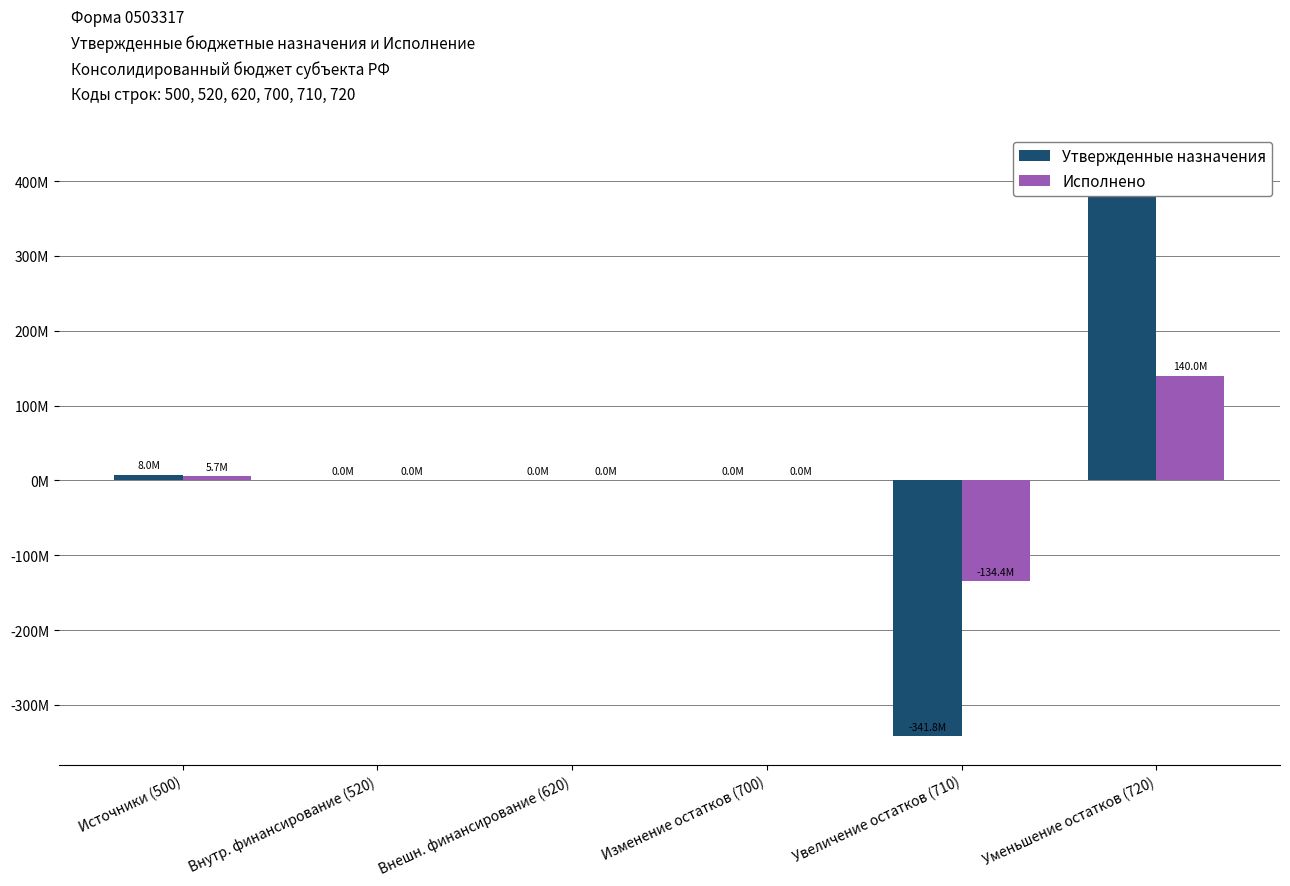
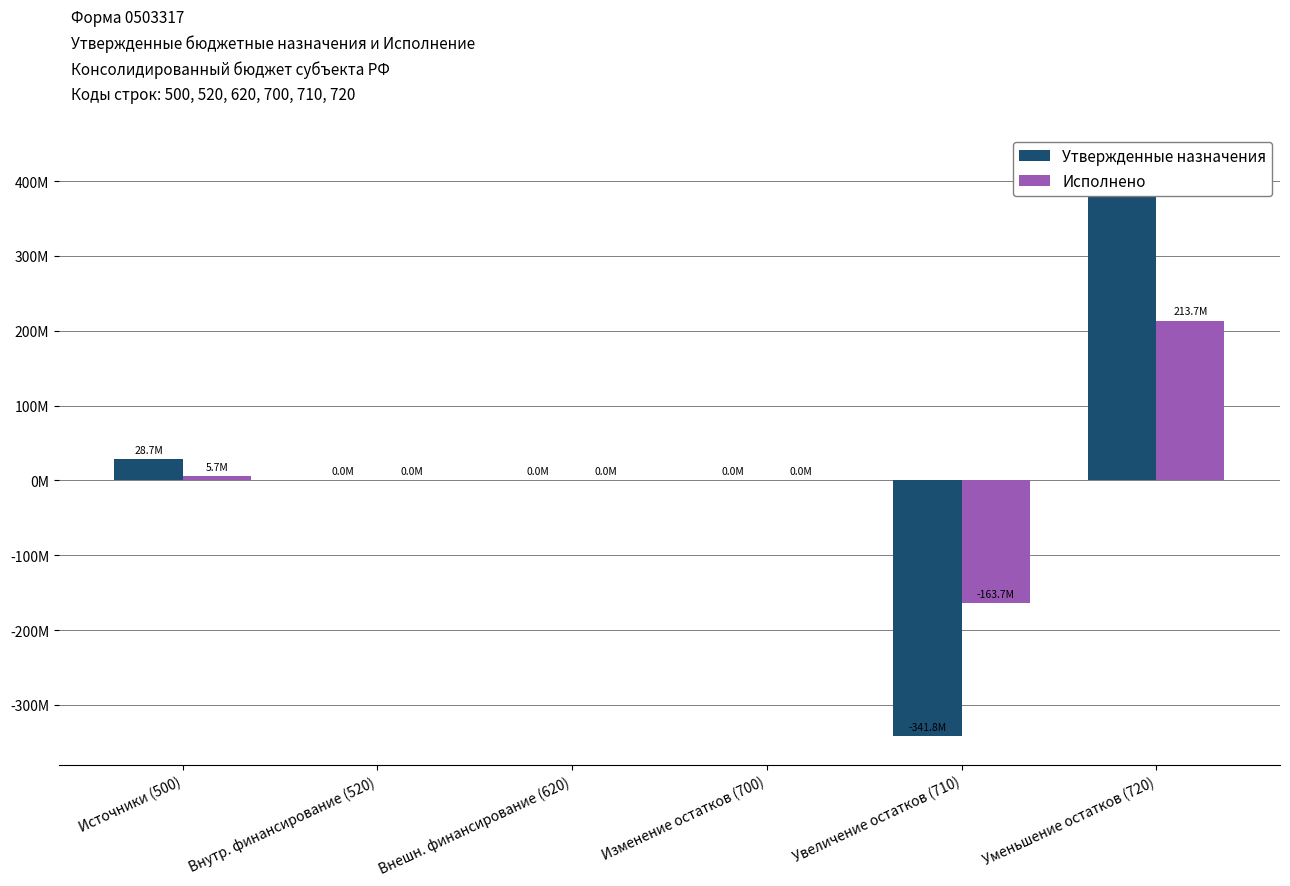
  {
    "Утвержденные назначения": {
-     "Источники (500)": "8.0M",
+     "Источники (500)": "28.7M",
      "Внутр. финансирование (520)": "0.0M",
      "Внешн. финансирование (620)": "0.0M",
      "Изменение остатков (700)": "0.0M",
      "Увеличение остатков (710)": "-341.8M"
    },
    "Исполнено": {
      "Источники (500)": "5.7M",
      "Внутр. финансирование (520)": "0.0M",
      "Внешн. финансирование (620)": "0.0M",
      "Изменение остатков (700)": "0.0M",
-     "Увеличение остатков (710)": "-134.4M",
-     "Уменьшение остатков (720)": "140.0M"
+     "Увеличение остатков (710)": "-163.7M",
+     "Уменьшение остатков (720)": "213.7M"
    }
  }
